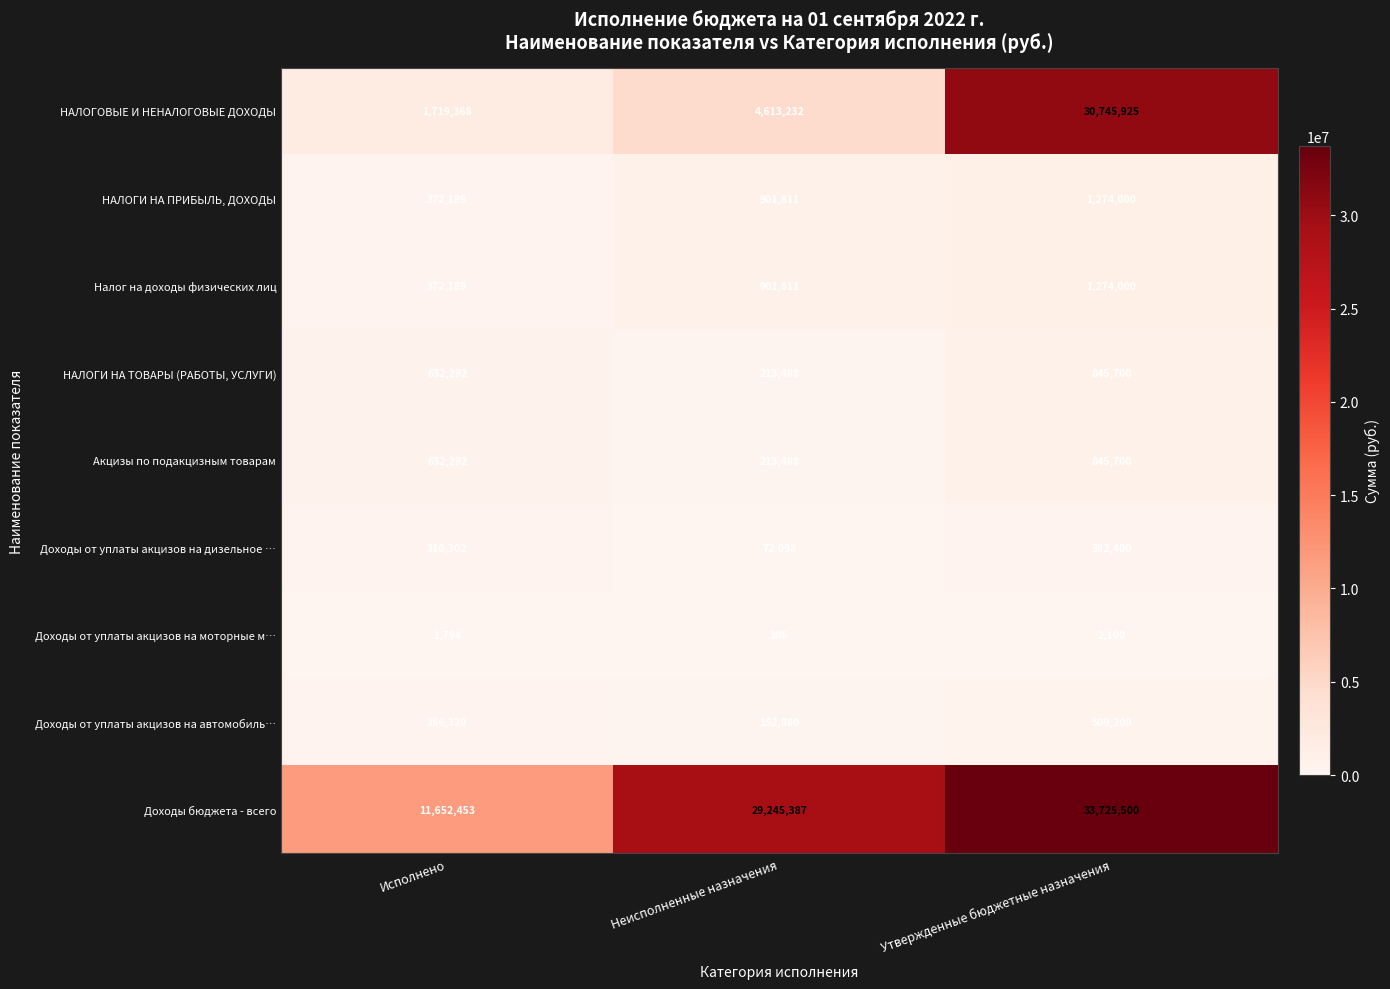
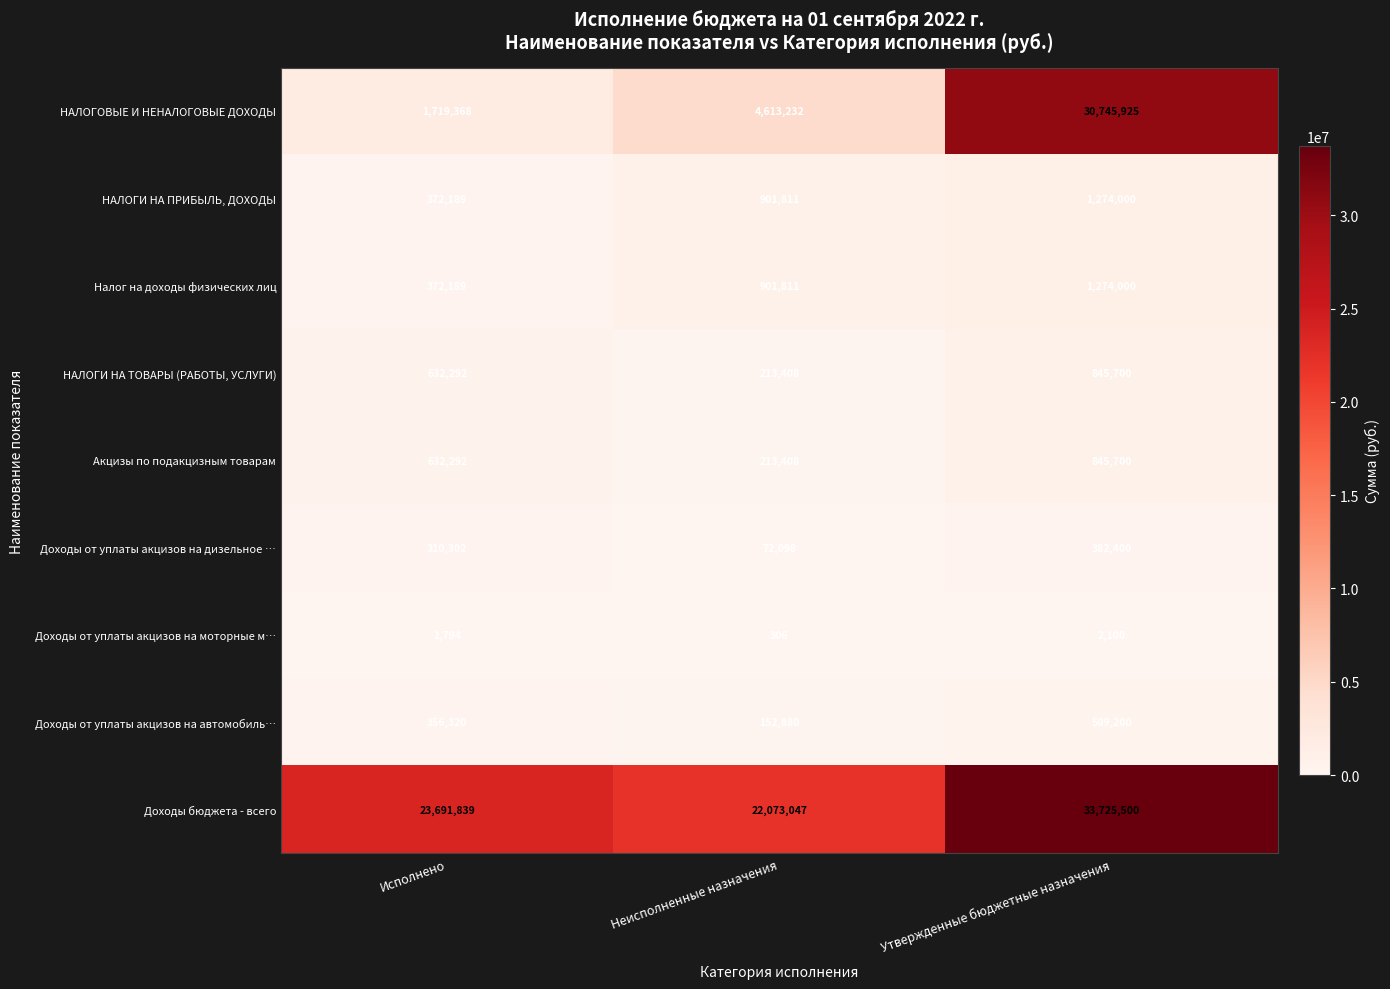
  {
    "НАЛОГОВЫЕ И НЕНАЛОГОВЫЕ ДОХОДЫ": {
      "Неисполненные назначения": "4,613,232",
      "Утвержденные бюджетные назначения": "30,745,925"
    },
    "Доходы бюджета - всего": {
-     "Исполнено": "11,652,453",
-     "Неисполненные назначения": "29,245,387",
+     "Исполнено": "23,691,839",
+     "Неисполненные назначения": "22,073,047",
      "Утвержденные бюджетные назначения": "33,725,500"
    }
  }
